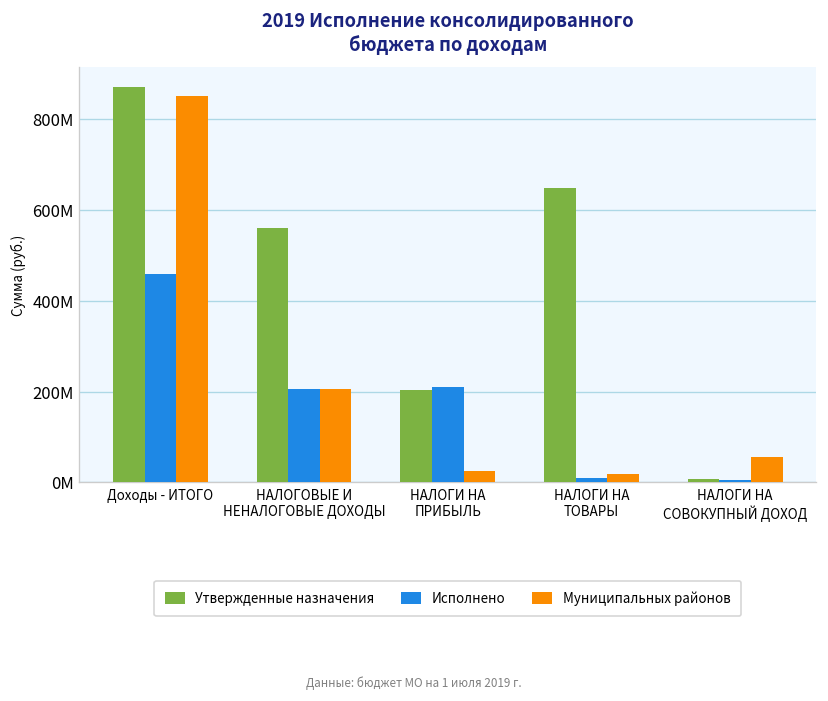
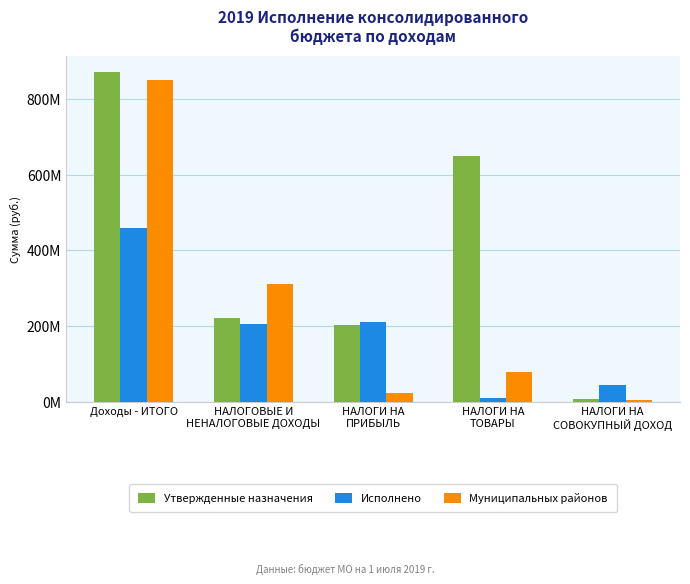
  {
    "Утвержденные назначения": {
      "Доходы - ИТОГО": 870000000,
-     "НАЛОГОВЫЕ И НЕНАЛОГОВЫЕ ДОХОДЫ": 560000000,
+     "НАЛОГОВЫЕ И НЕНАЛОГОВЫЕ ДОХОДЫ": 220000000,
      "НАЛОГИ НА ПРИБЫЛЬ": 200000000,
      "НАЛОГИ НА ТОВАРЫ": 650000000,
      "НАЛОГИ НА СОВОКУПНЫЙ ДОХОД": 10000000
    },
    "Исполнено": {
      "Доходы - ИТОГО": 460000000,
      "НАЛОГОВЫЕ И НЕНАЛОГОВЫЕ ДОХОДЫ": 200000000,
      "НАЛОГИ НА ПРИБЫЛЬ": 210000000,
      "НАЛОГИ НА ТОВАРЫ": 10000000,
-     "НАЛОГИ НА СОВОКУПНЫЙ ДОХОД": 10000000
+     "НАЛОГИ НА СОВОКУПНЫЙ ДОХОД": 50000000
    },
    "Муниципальных районов": {
      "Доходы - ИТОГО": 850000000,
-     "НАЛОГОВЫЕ И НЕНАЛОГОВЫЕ ДОХОДЫ": 210000000,
+     "НАЛОГОВЫЕ И НЕНАЛОГОВЫЕ ДОХОДЫ": 310000000,
      "НАЛОГИ НА ПРИБЫЛЬ": 20000000,
-     "НАЛОГИ НА ТОВАРЫ": 20000000,
-     "НАЛОГИ НА СОВОКУПНЫЙ ДОХОД": 50000000
+     "НАЛОГИ НА ТОВАРЫ": 80000000,
+     "НАЛОГИ НА СОВОКУПНЫЙ ДОХОД": 10000000
    }
  }
